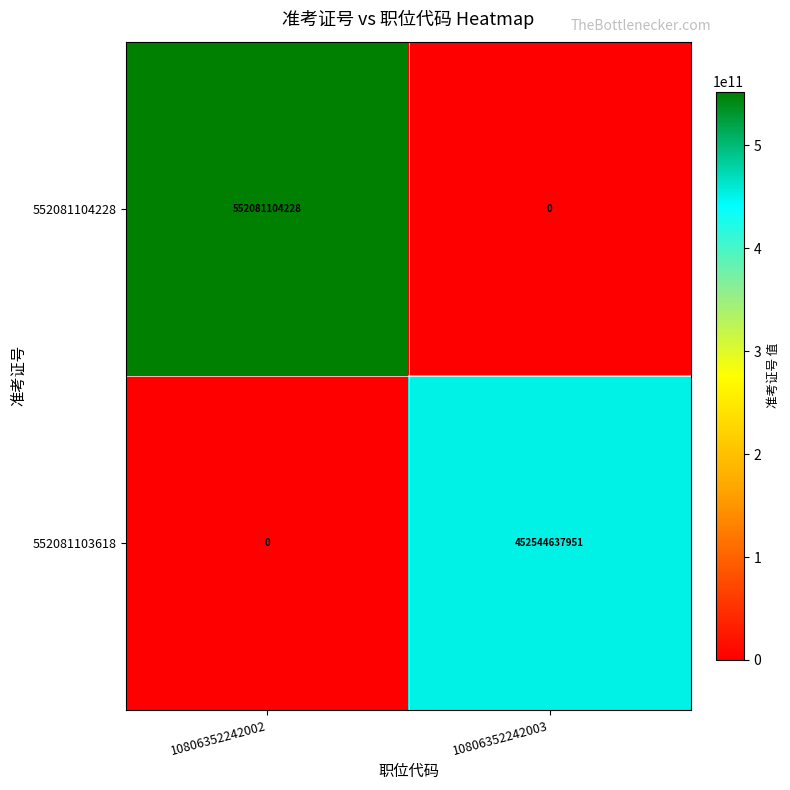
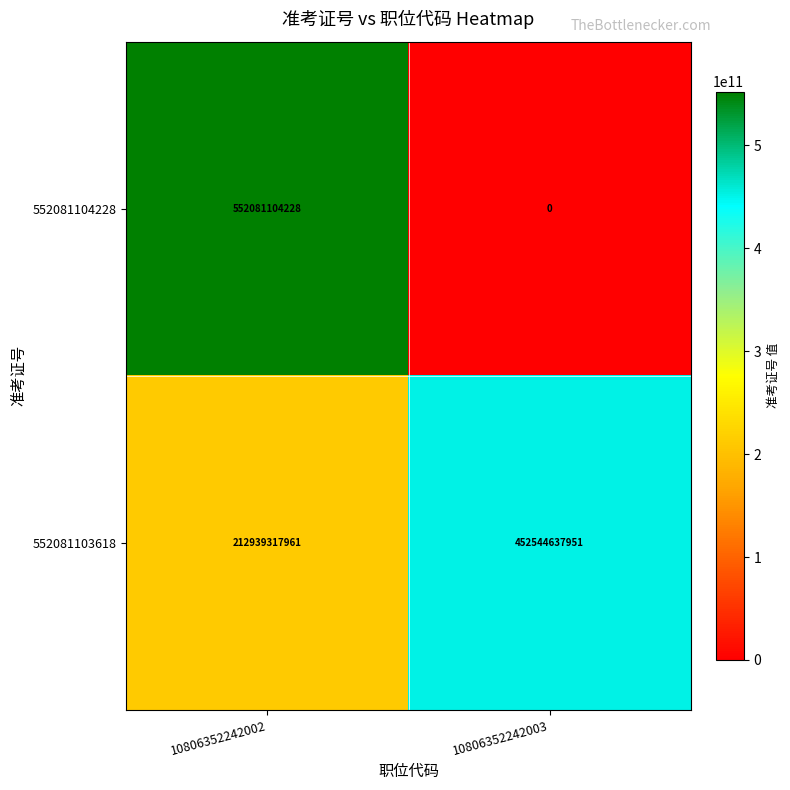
  {
    "552081104228": {
      "10806352242002": 552081104228,
      "10806352242003": 0
    },
    "552081103618": {
-     "10806352242002": 0,
+     "10806352242002": 212939317961,
      "10806352242003": 452544637951
    }
  }
